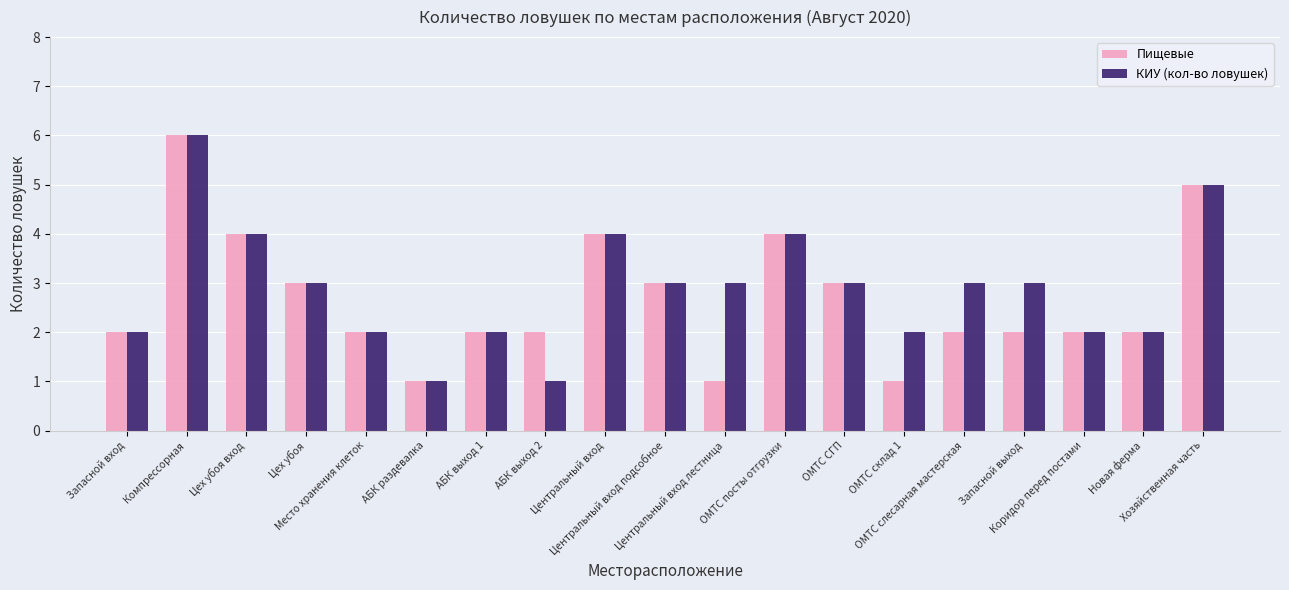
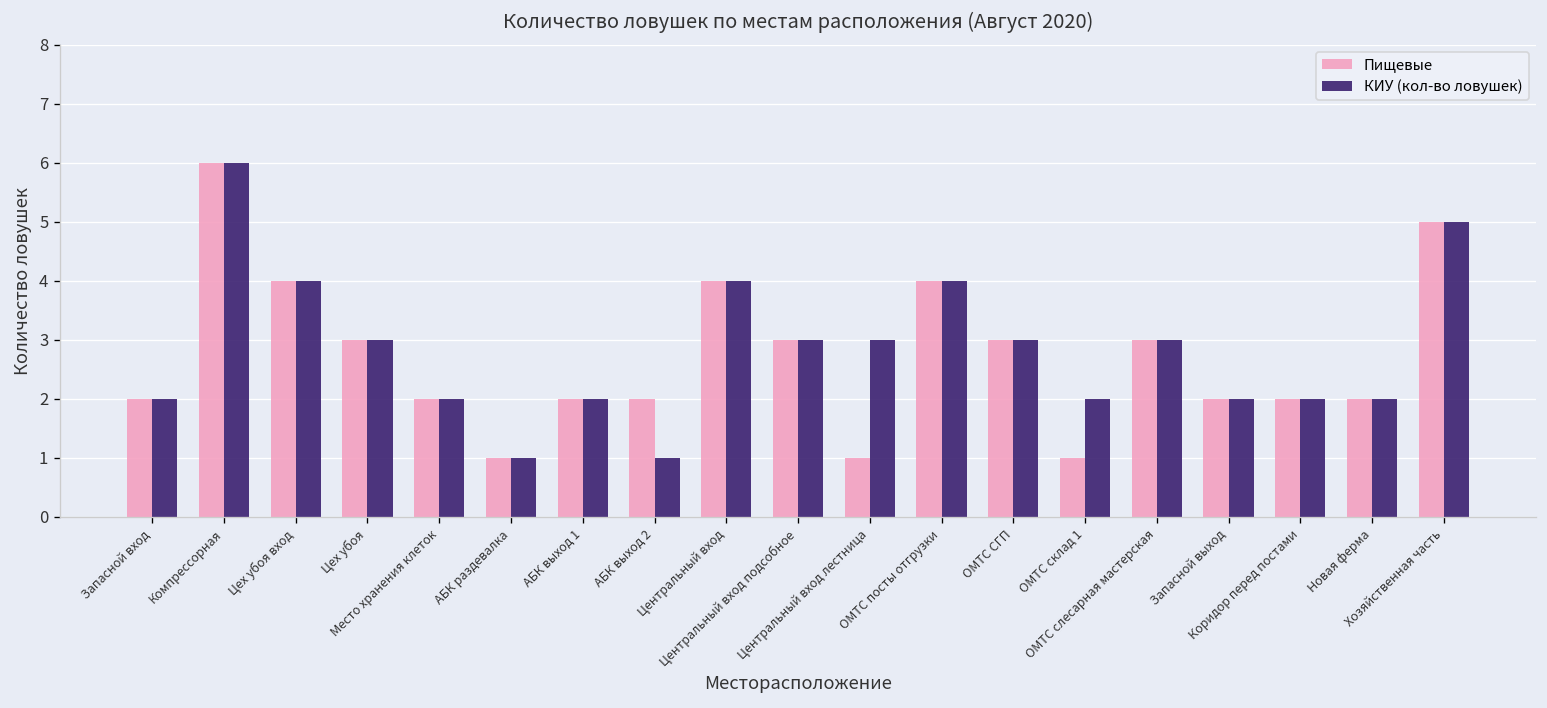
  {
    "Пищевые": {
      "Запасной вход": 2,
      "Компрессорная": 6,
      "Цех убоя вход": 4,
      "Цех убоя": 3,
      "Место хранения клеток": 2,
      "АБК раздевалка": 1,
      "АБК выход 1": 2,
      "АБК выход 2": 2,
      "Центральный вход": 4,
      "Центральный вход подсобное": 3,
      "Центральный вход лестница": 1,
      "ОМТС посты отгрузки": 4,
      "ОМТС СГП": 3,
      "ОМТС склад 1": 1,
-     "ОМТС слесарная мастерская": 2,
+     "ОМТС слесарная мастерская": 3,
      "Запасной выход": 2,
      "Коридор перед постами": 2,
      "Новая ферма": 2,
      "Хозяйственная часть": 5
    },
    "КИУ (кол-во ловушек)": {
      "Запасной вход": 2,
      "Компрессорная": 6,
      "Цех убоя вход": 4,
      "Цех убоя": 3,
      "Место хранения клеток": 2,
      "АБК раздевалка": 1,
      "АБК выход 1": 2,
      "АБК выход 2": 1,
      "Центральный вход": 4,
      "Центральный вход подсобное": 3,
      "Центральный вход лестница": 3,
      "ОМТС посты отгрузки": 4,
      "ОМТС СГП": 3,
      "ОМТС склад 1": 2,
      "ОМТС слесарная мастерская": 3,
-     "Запасной выход": 3,
+     "Запасной выход": 2,
      "Коридор перед постами": 2,
      "Новая ферма": 2,
      "Хозяйственная часть": 5
    }
  }
